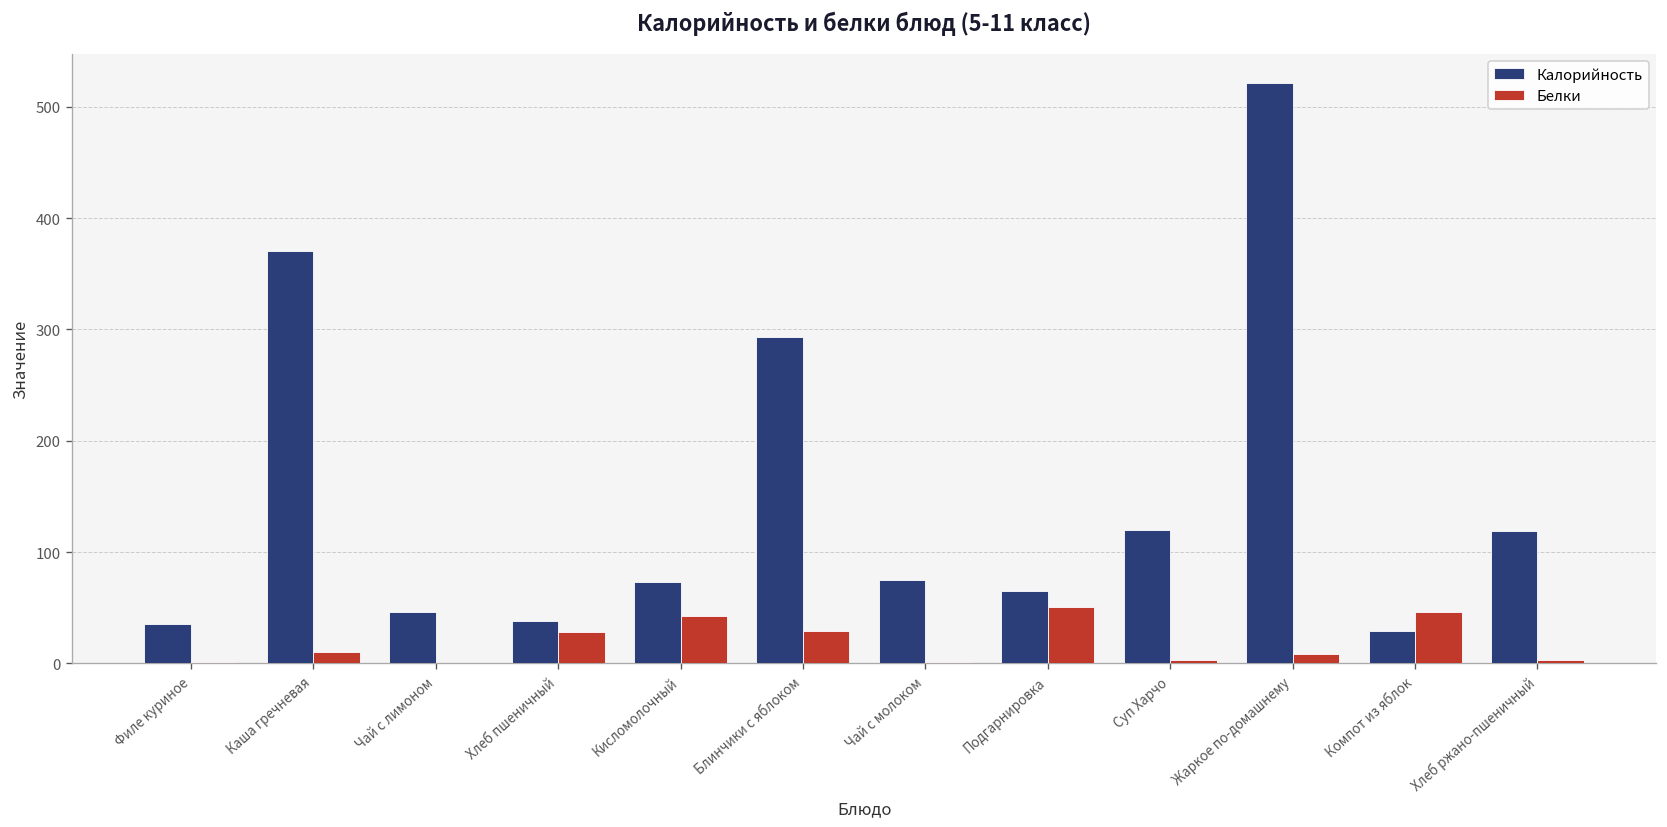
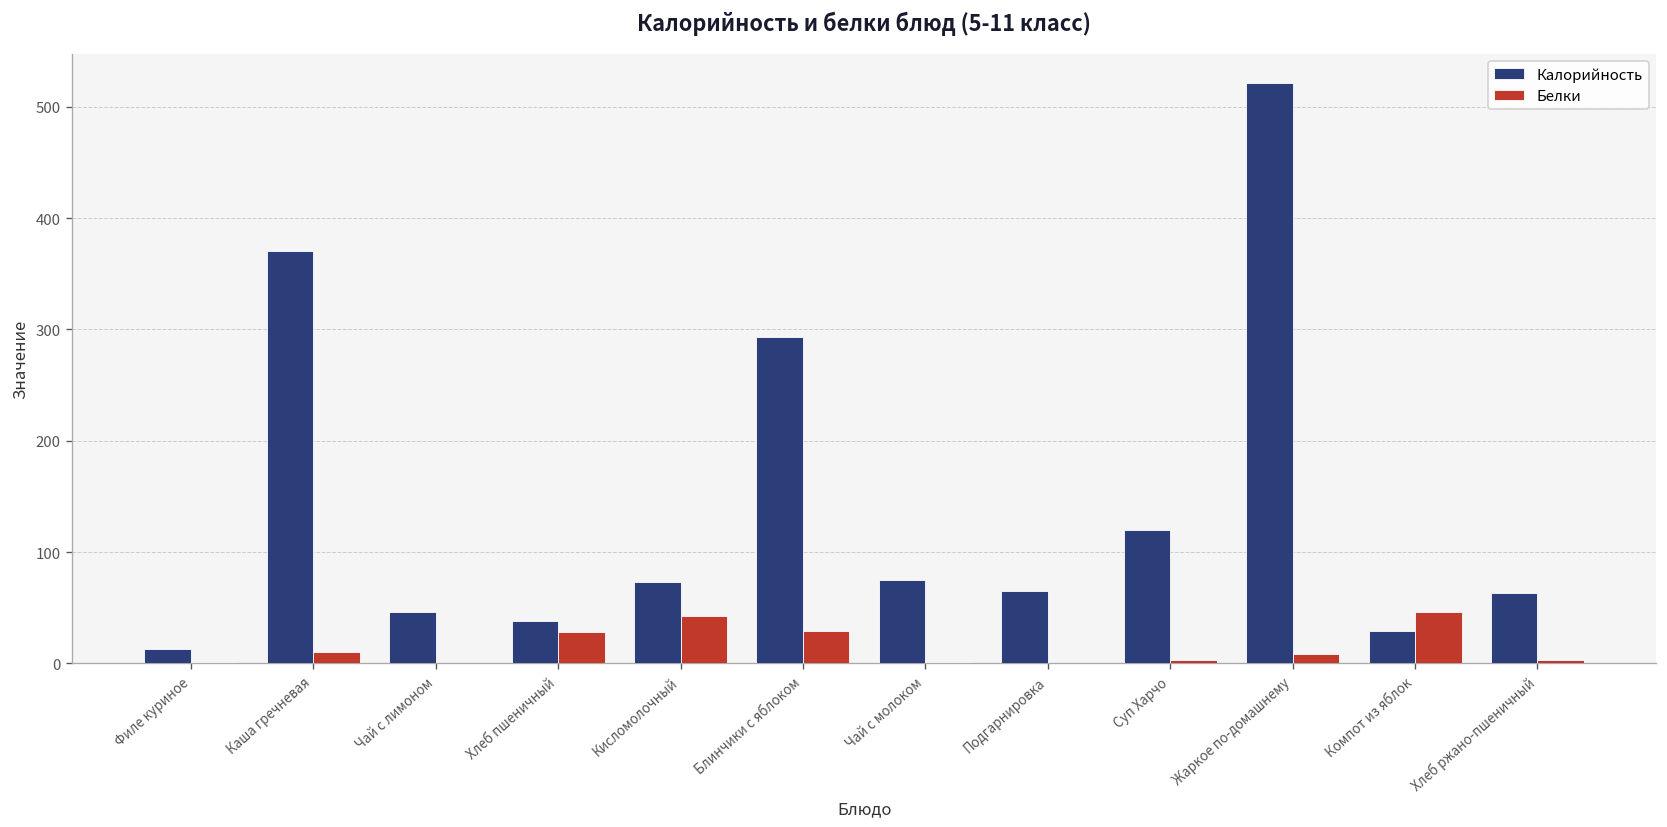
  {
    "Калорийность": {
-     "Филе куриное": 40,
+     "Филе куриное": 10,
      "Каша гречневая": 370,
      "Чай с лимоном": 50,
      "Хлеб пшеничный": 40,
      "Кисломолочный": 70,
      "Блинчики с яблоком": 290,
      "Чай с молоком": 80,
      "Подгарнировка": 60,
      "Суп Харчо": 120,
      "Жаркое по-домашнему": 520,
      "Компот из яблок": 30,
-     "Хлеб ржано-пшеничный": 120
+     "Хлеб ржано-пшеничный": 60
    },
    "Белки": {
      "Каша гречневая": 10,
      "Хлеб пшеничный": 30,
      "Кисломолочный": 40,
      "Блинчики с яблоком": 30,
-     "Подгарнировка": 50,
+     "Подгарнировка": 0,
      "Суп Харчо": 0,
      "Жаркое по-домашнему": 10,
      "Компот из яблок": 50,
      "Хлеб ржано-пшеничный": 0
    }
  }
